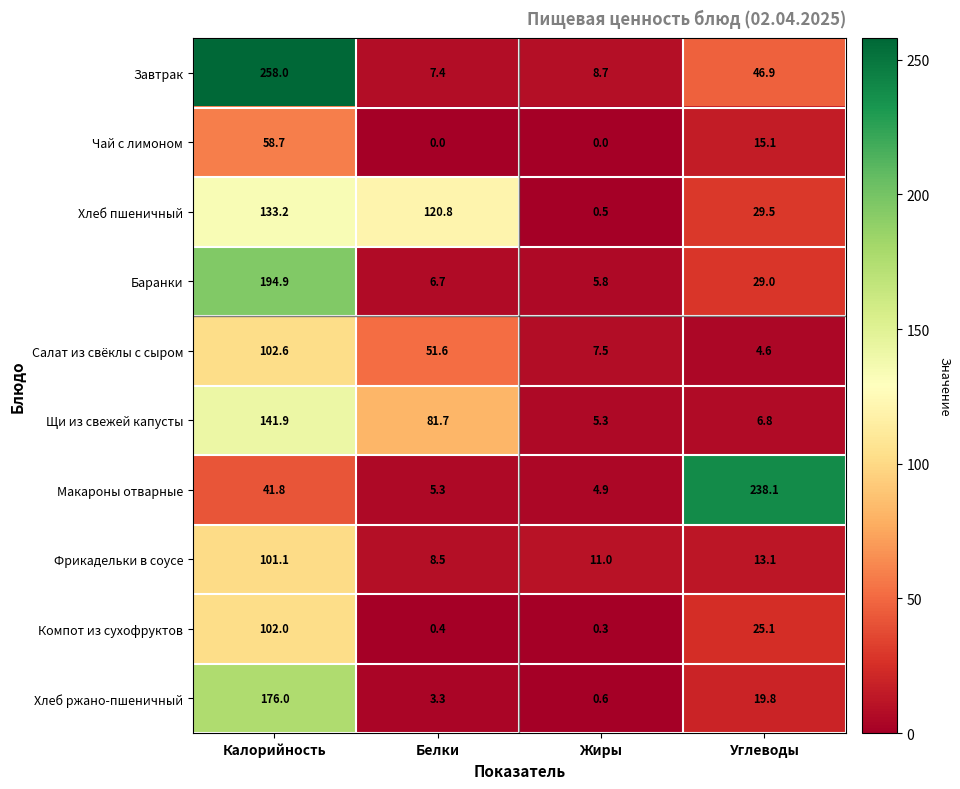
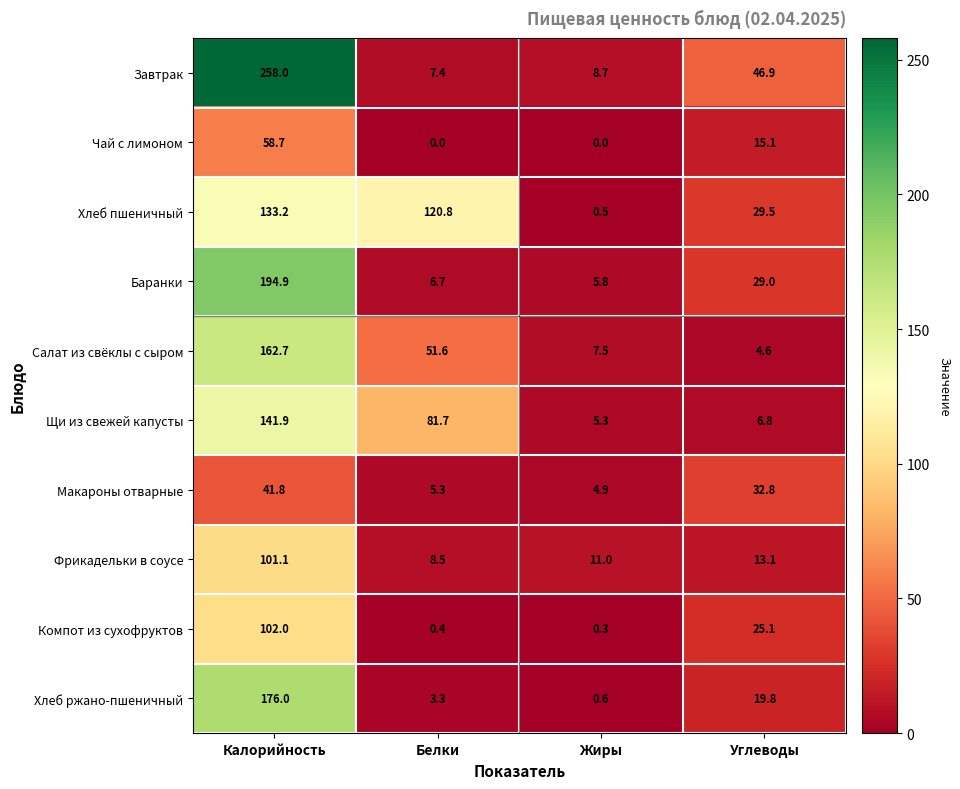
  {
    "Завтрак": {
      "Калорийность": 258.0,
      "Белки": 7.4,
      "Жиры": 8.7,
      "Углеводы": 46.9
    },
    "Чай с лимоном": {
      "Калорийность": 58.7,
      "Белки": 0.0,
      "Жиры": 0.0,
      "Углеводы": 15.1
    },
    "Хлеб пшеничный": {
      "Калорийность": 133.2,
      "Белки": 120.8,
      "Жиры": 0.5,
      "Углеводы": 29.5
    },
    "Баранки": {
      "Калорийность": 194.9,
      "Белки": 6.7,
      "Жиры": 5.8,
      "Углеводы": 29.0
    },
    "Салат из свёклы с сыром": {
-     "Калорийность": 102.6,
+     "Калорийность": 162.7,
      "Белки": 51.6,
      "Жиры": 7.5,
      "Углеводы": 4.6
    },
    "Щи из свежей капусты": {
      "Калорийность": 141.9,
      "Белки": 81.7,
      "Жиры": 5.3,
      "Углеводы": 6.8
    },
    "Макароны отварные": {
      "Калорийность": 41.8,
      "Белки": 5.3,
      "Жиры": 4.9,
-     "Углеводы": 238.1
+     "Углеводы": 32.8
    },
    "Фрикадельки в соусе": {
      "Калорийность": 101.1,
      "Белки": 8.5,
      "Жиры": 11.0,
      "Углеводы": 13.1
    },
    "Компот из сухофруктов": {
      "Калорийность": 102.0,
      "Белки": 0.4,
      "Жиры": 0.3,
      "Углеводы": 25.1
    },
    "Хлеб ржано-пшеничный": {
      "Калорийность": 176.0,
      "Белки": 3.3,
      "Жиры": 0.6,
      "Углеводы": 19.8
    }
  }
